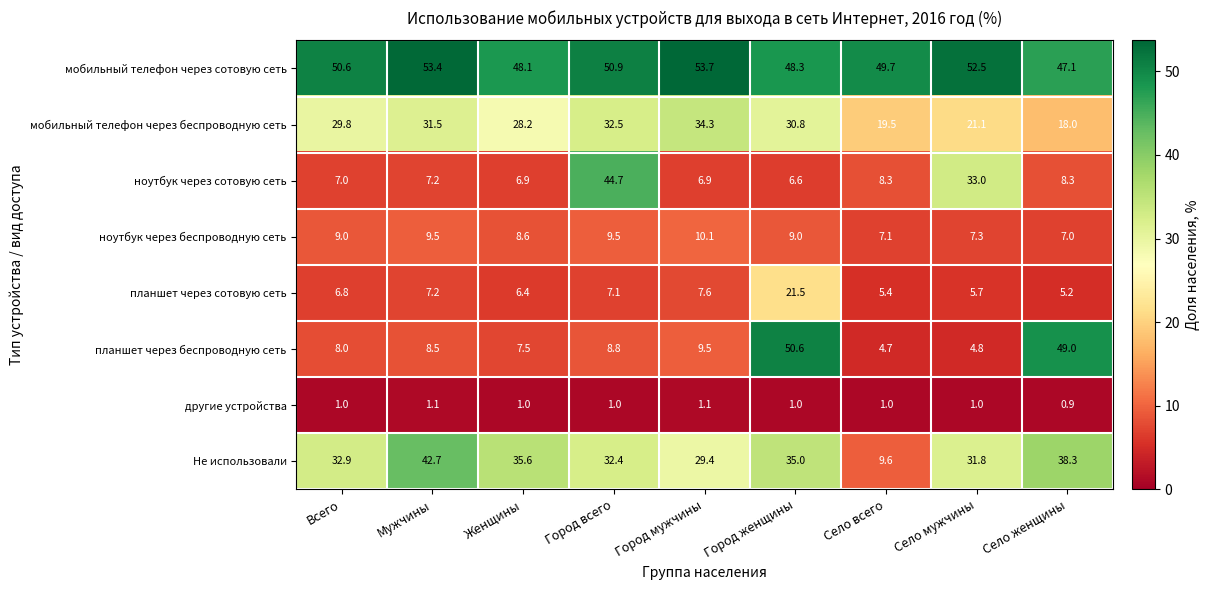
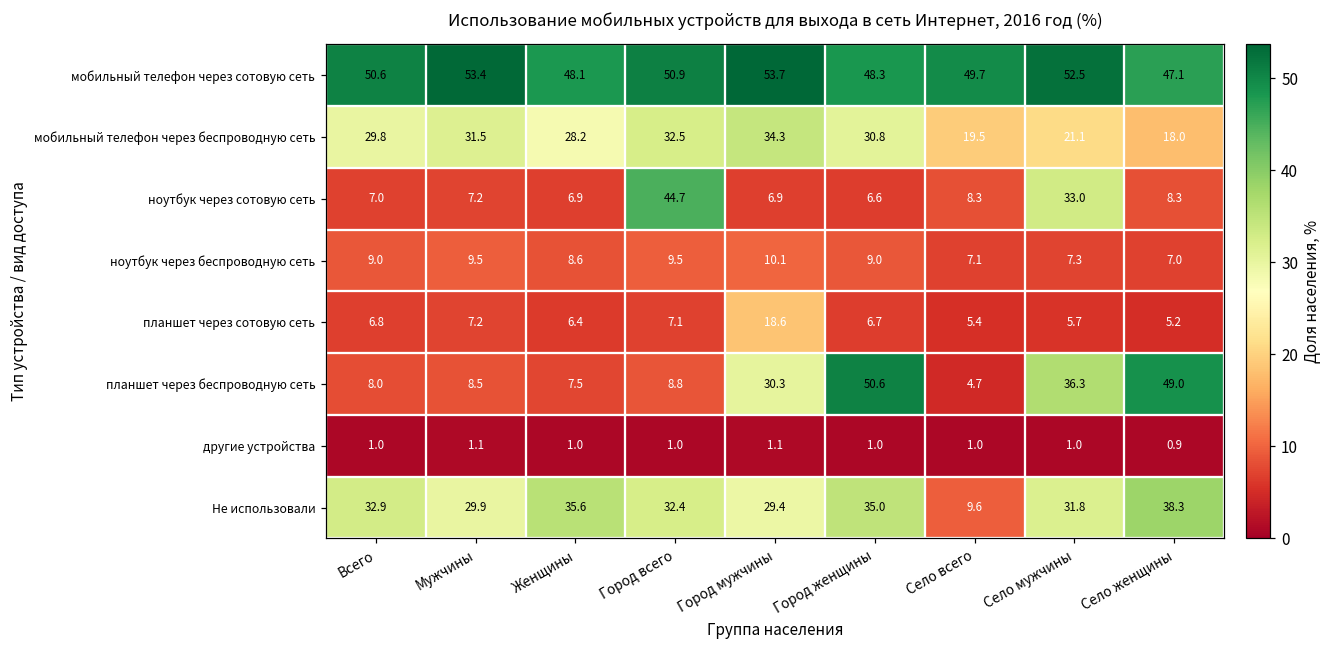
  {
    "мобильный телефон через сотовую сеть": {
      "Всего": 50.6,
      "Мужчины": 53.4,
      "Женщины": 48.1,
      "Город всего": 50.9,
      "Город мужчины": 53.7,
      "Город женщины": 48.3,
      "Село всего": 49.7,
      "Село мужчины": 52.5,
      "Село женщины": 47.1
    },
    "мобильный телефон через беспроводную сеть": {
      "Всего": 29.8,
      "Мужчины": 31.5,
      "Женщины": 28.2,
      "Город всего": 32.5,
      "Город мужчины": 34.3,
      "Город женщины": 30.8,
      "Село всего": 19.5,
      "Село мужчины": 21.1,
      "Село женщины": 18.0
    },
    "ноутбук через сотовую сеть": {
      "Всего": 7.0,
      "Мужчины": 7.2,
      "Женщины": 6.9,
      "Город всего": 44.7,
      "Город мужчины": 6.9,
      "Город женщины": 6.6,
      "Село всего": 8.3,
      "Село мужчины": 33.0,
      "Село женщины": 8.3
    },
    "ноутбук через беспроводную сеть": {
      "Всего": 9.0,
      "Мужчины": 9.5,
      "Женщины": 8.6,
      "Город всего": 9.5,
      "Город мужчины": 10.1,
      "Город женщины": 9.0,
      "Село всего": 7.1,
      "Село мужчины": 7.3,
      "Село женщины": 7.0
    },
    "планшет через сотовую сеть": {
      "Всего": 6.8,
      "Мужчины": 7.2,
      "Женщины": 6.4,
      "Город всего": 7.1,
-     "Город мужчины": 7.6,
-     "Город женщины": 21.5,
+     "Город мужчины": 18.6,
+     "Город женщины": 6.7,
      "Село всего": 5.4,
      "Село мужчины": 5.7,
      "Село женщины": 5.2
    },
    "планшет через беспроводную сеть": {
      "Всего": 8.0,
      "Мужчины": 8.5,
      "Женщины": 7.5,
      "Город всего": 8.8,
-     "Город мужчины": 9.5,
+     "Город мужчины": 30.3,
      "Город женщины": 50.6,
      "Село всего": 4.7,
-     "Село мужчины": 4.8,
+     "Село мужчины": 36.3,
      "Село женщины": 49.0
    },
    "другие устройства": {
      "Всего": 1.0,
      "Мужчины": 1.1,
      "Женщины": 1.0,
      "Город всего": 1.0,
      "Город мужчины": 1.1,
      "Город женщины": 1.0,
      "Село всего": 1.0,
      "Село мужчины": 1.0,
      "Село женщины": 0.9
    },
    "Не использовали": {
      "Всего": 32.9,
-     "Мужчины": 42.7,
+     "Мужчины": 29.9,
      "Женщины": 35.6,
      "Город всего": 32.4,
      "Город мужчины": 29.4,
      "Город женщины": 35.0,
      "Село всего": 9.6,
      "Село мужчины": 31.8,
      "Село женщины": 38.3
    }
  }
